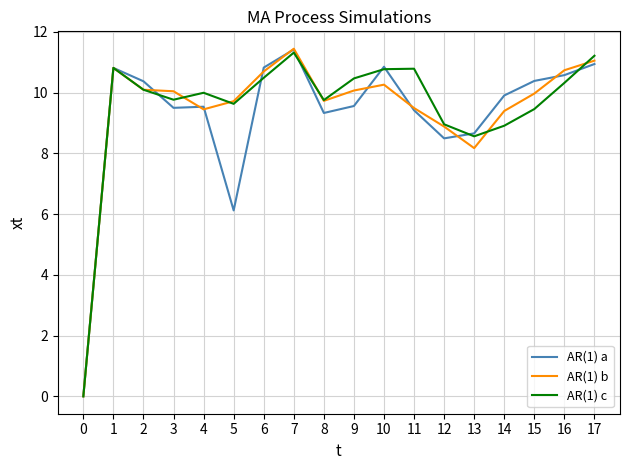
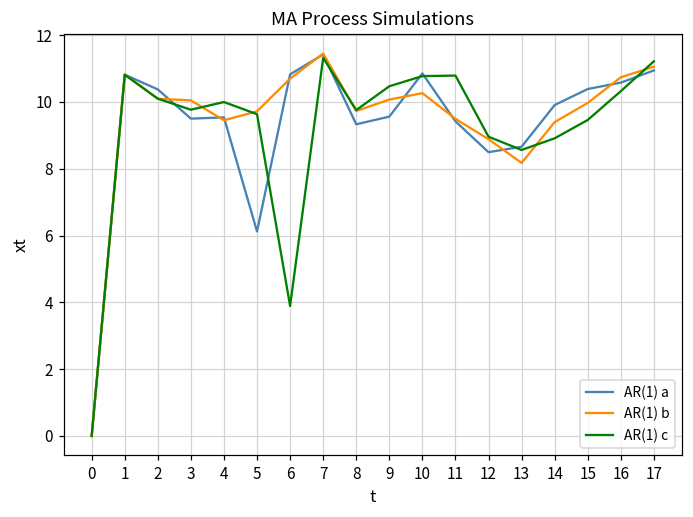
  {
    "AR(1) a": {
      "2": 10.4,
      "3": 9.5,
      "4": 9.5,
      "5": 6.1,
      "6": 10.8,
      "8": 9.3,
      "9": 9.6,
      "12": 8.5,
      "13": 8.7,
      "14": 9.9,
      "15": 10.4,
      "16": 10.6,
      "17": 10.9
    },
    "AR(1) b": {
      "3": 10.0,
      "4": 9.4,
      "5": 9.7,
      "6": 10.7,
      "9": 10.1,
      "10": 10.3,
      "13": 8.2,
      "14": 9.4,
      "15": 10.0,
      "16": 10.7,
      "17": 11.1
    },
    "AR(1) c": {
      "3": 9.8,
      "4": 10.0,
      "5": 9.6,
-     "6": 10.5,
+     "6": 3.9,
      "7": 11.3,
      "9": 10.5,
      "11": 10.8,
      "13": 8.6,
      "14": 8.9,
      "15": 9.5,
      "16": 10.3,
      "17": 11.2
    }
  }
